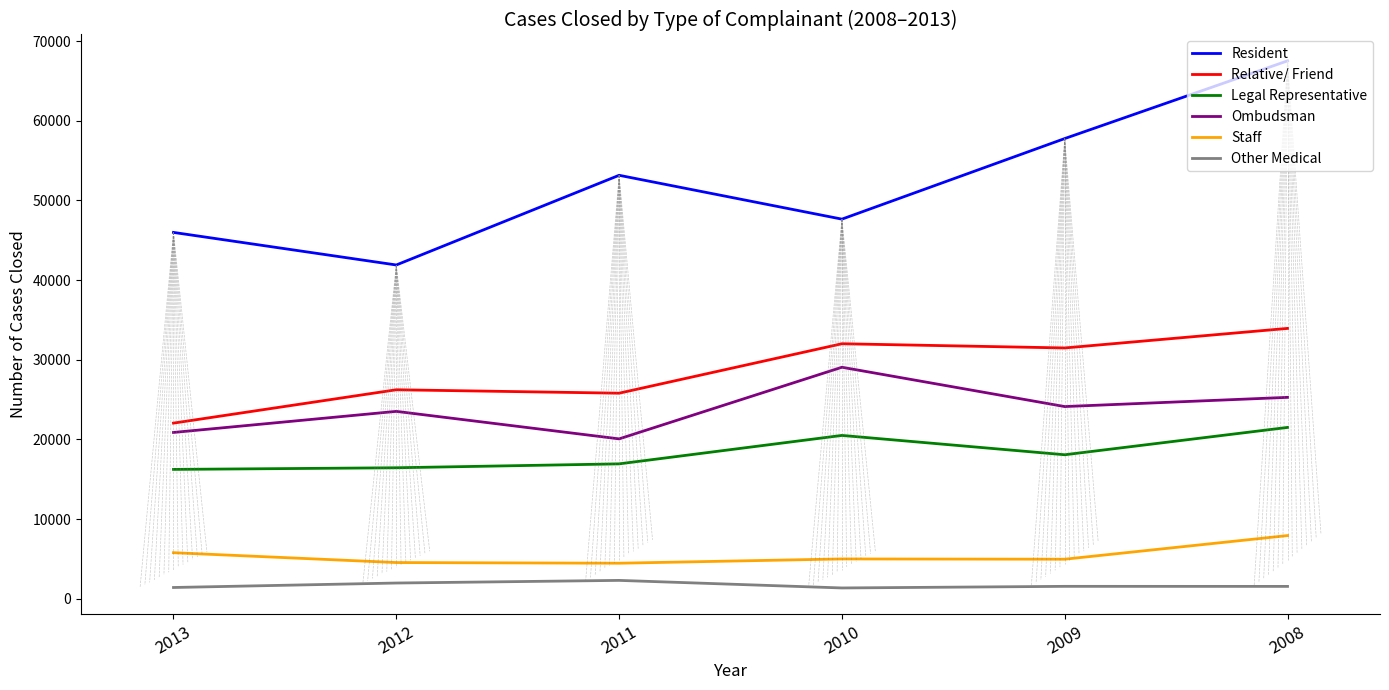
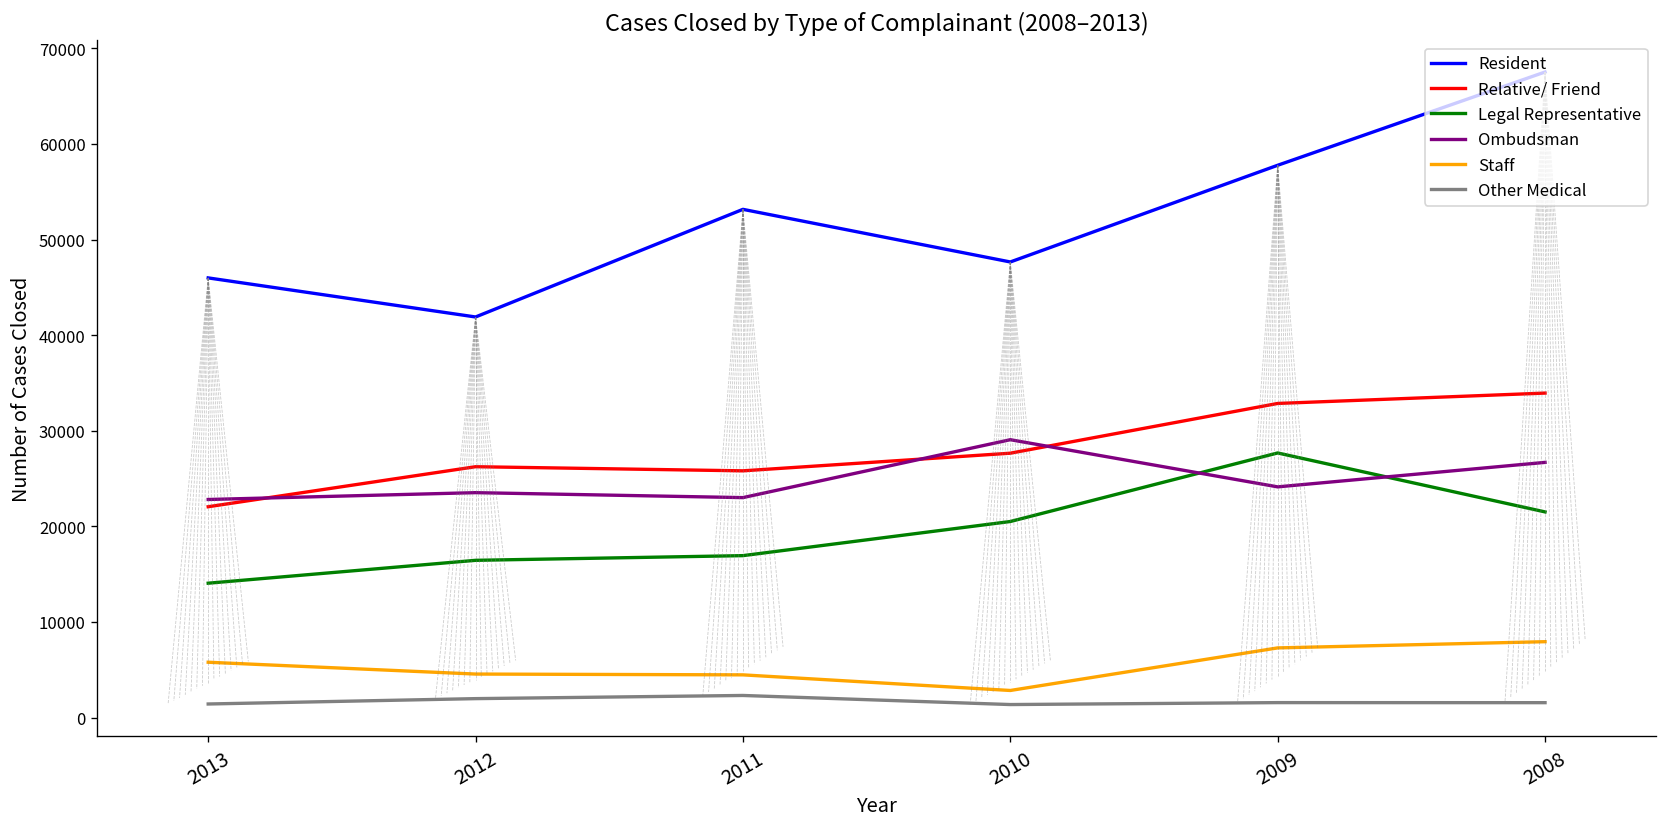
  {
    "Relative/ Friend": {
      "2013": 22000,
      "2012": 26000,
      "2011": 26000,
-     "2010": 32000,
-     "2009": 31000,
+     "2010": 28000,
+     "2009": 33000,
      "2008": 34000
    },
    "Legal Representative": {
-     "2013": 16000,
+     "2013": 14000,
      "2012": 16000,
      "2011": 17000,
      "2010": 21000,
-     "2009": 18000,
+     "2009": 28000,
      "2008": 22000
    },
    "Ombudsman": {
-     "2013": 21000,
+     "2013": 23000,
      "2012": 24000,
-     "2011": 20000,
+     "2011": 23000,
      "2010": 29000,
      "2009": 24000,
-     "2008": 25000
+     "2008": 27000
    },
    "Staff": {
      "2013": 6000,
      "2012": 5000,
      "2011": 4000,
-     "2010": 5000,
-     "2009": 5000,
+     "2010": 3000,
+     "2009": 7000,
      "2008": 8000
    }
  }
